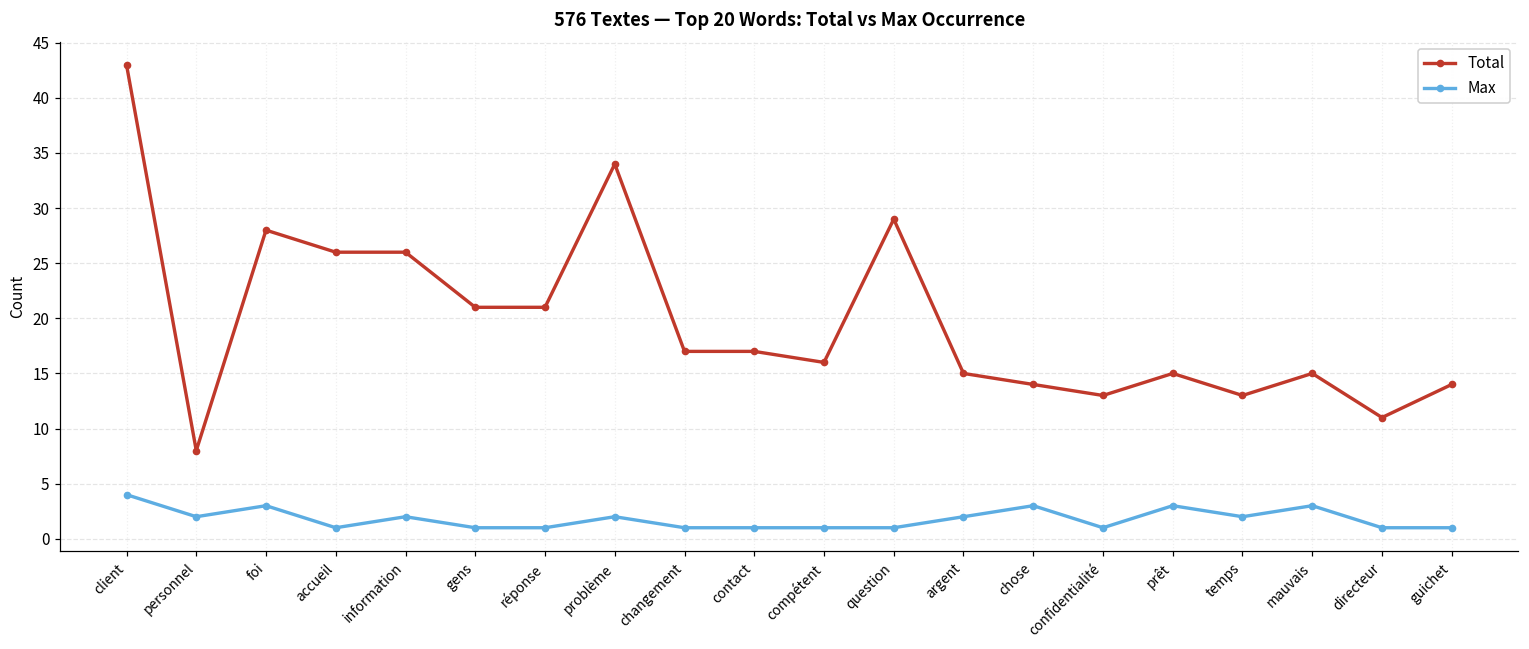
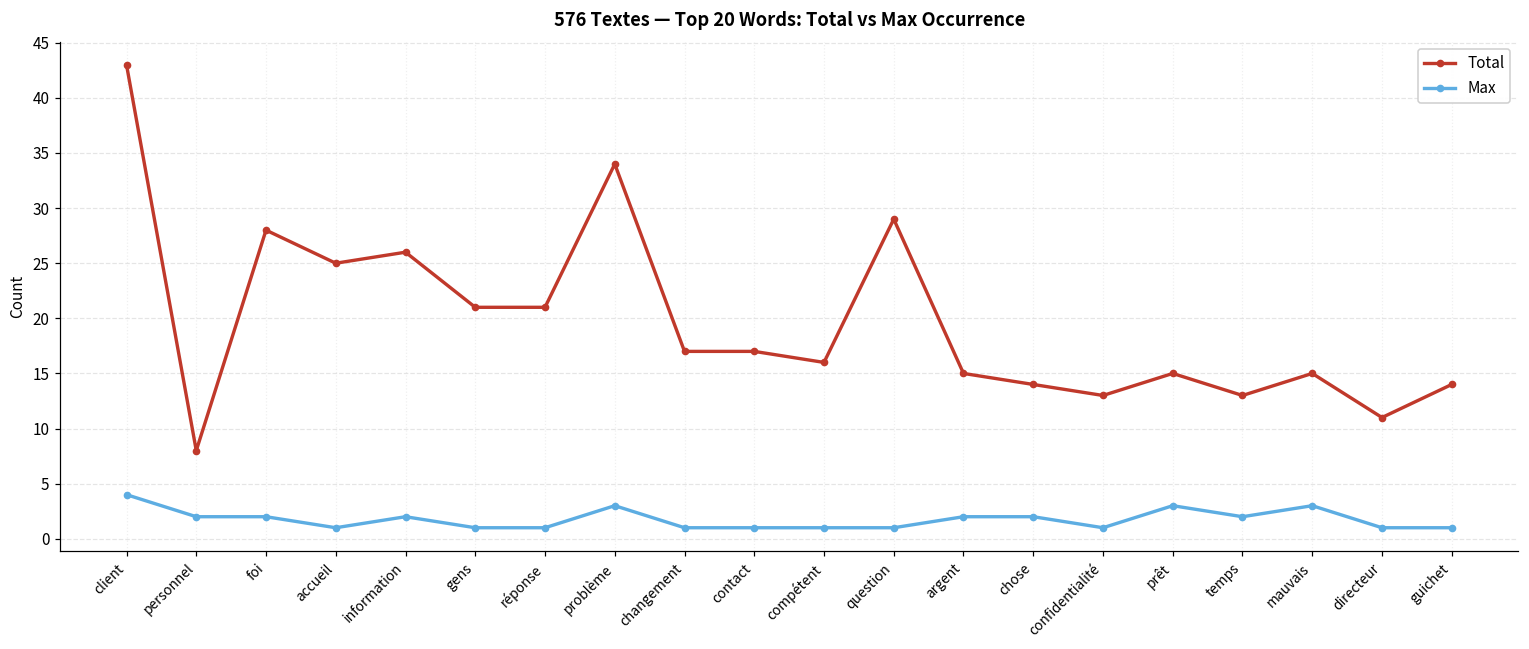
  {
    "Total": {
      "client": 43,
      "personnel": 8,
      "foi": 28,
-     "accueil": 26,
+     "accueil": 25,
      "information": 26,
      "gens": 21,
      "réponse": 21,
      "problème": 34,
      "changement": 17,
      "contact": 17,
      "compétent": 16,
      "question": 29,
      "argent": 15,
      "chose": 14,
      "confidentialité": 13,
      "prêt": 15,
      "temps": 13,
      "mauvais": 15,
      "directeur": 11,
      "guichet": 14
    },
    "Max": {
      "client": 4,
      "personnel": 2,
-     "foi": 3,
+     "foi": 2,
      "accueil": 1,
      "information": 2,
      "gens": 1,
      "réponse": 1,
-     "problème": 2,
+     "problème": 3,
      "changement": 1,
      "contact": 1,
      "compétent": 1,
      "question": 1,
      "argent": 2,
-     "chose": 3,
+     "chose": 2,
      "confidentialité": 1,
      "prêt": 3,
      "temps": 2,
      "mauvais": 3,
      "directeur": 1,
      "guichet": 1
    }
  }
